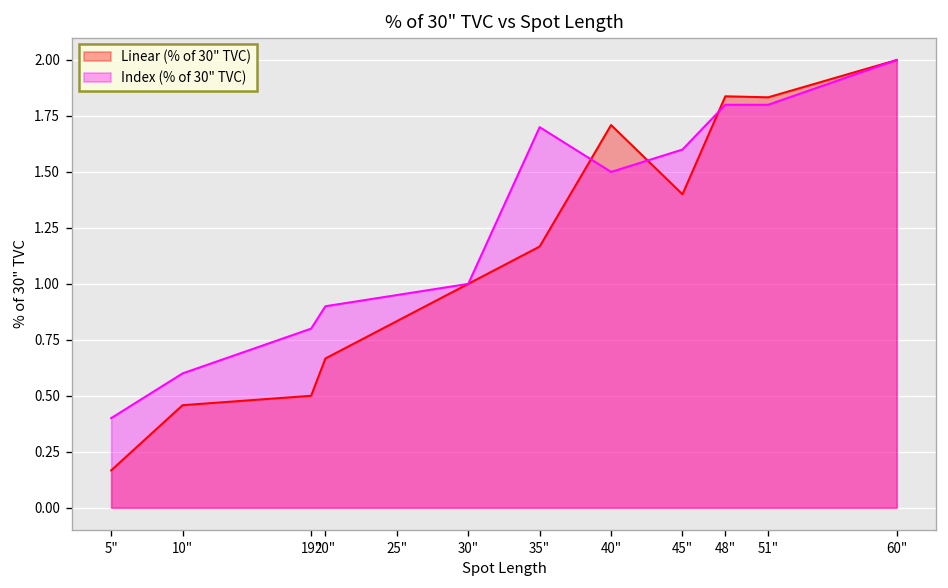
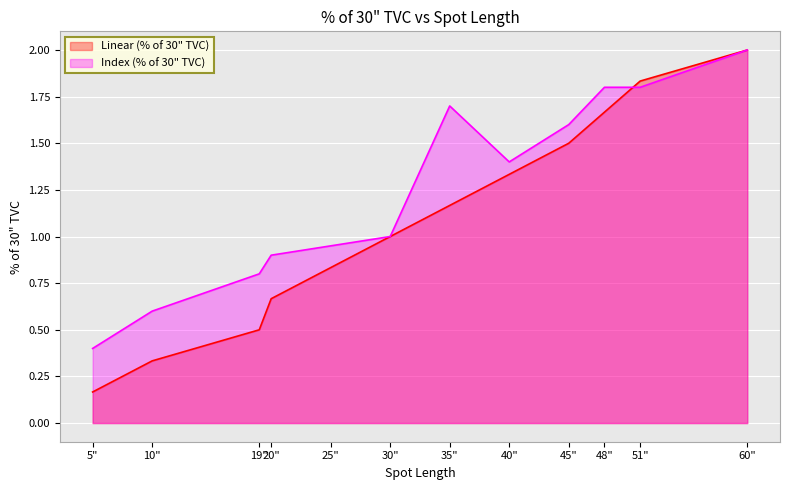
  {
    "Linear (% of 30\" TVC)": {
      "5\"": 0.17,
-     "10\"": 0.46,
+     "10\"": 0.33,
      "25\"": 0.83,
      "35\"": 1.17,
-     "40\"": 1.71,
-     "45\"": 1.4,
-     "48\"": 1.84,
+     "40\"": 1.33,
+     "45\"": 1.5,
+     "48\"": 1.67,
      "51\"": 1.83
    },
    "Index (% of 30\" TVC)": {
      "5\"": 0.4,
      "10\"": 0.6,
      "25\"": 0.95,
      "35\"": 1.7,
-     "40\"": 1.5,
+     "40\"": 1.4,
      "45\"": 1.6,
      "48\"": 1.8,
      "51\"": 1.8
    }
  }
